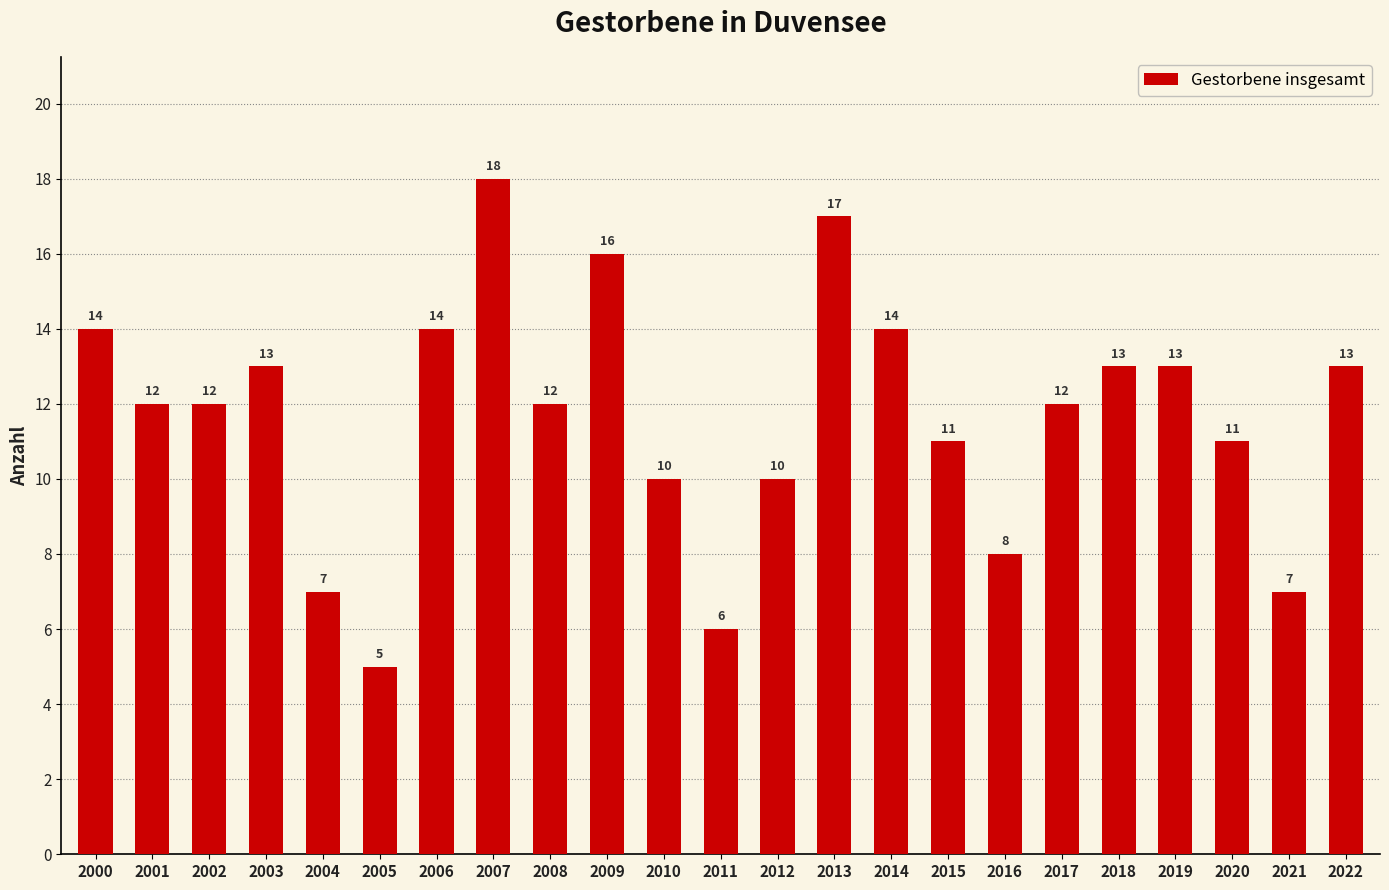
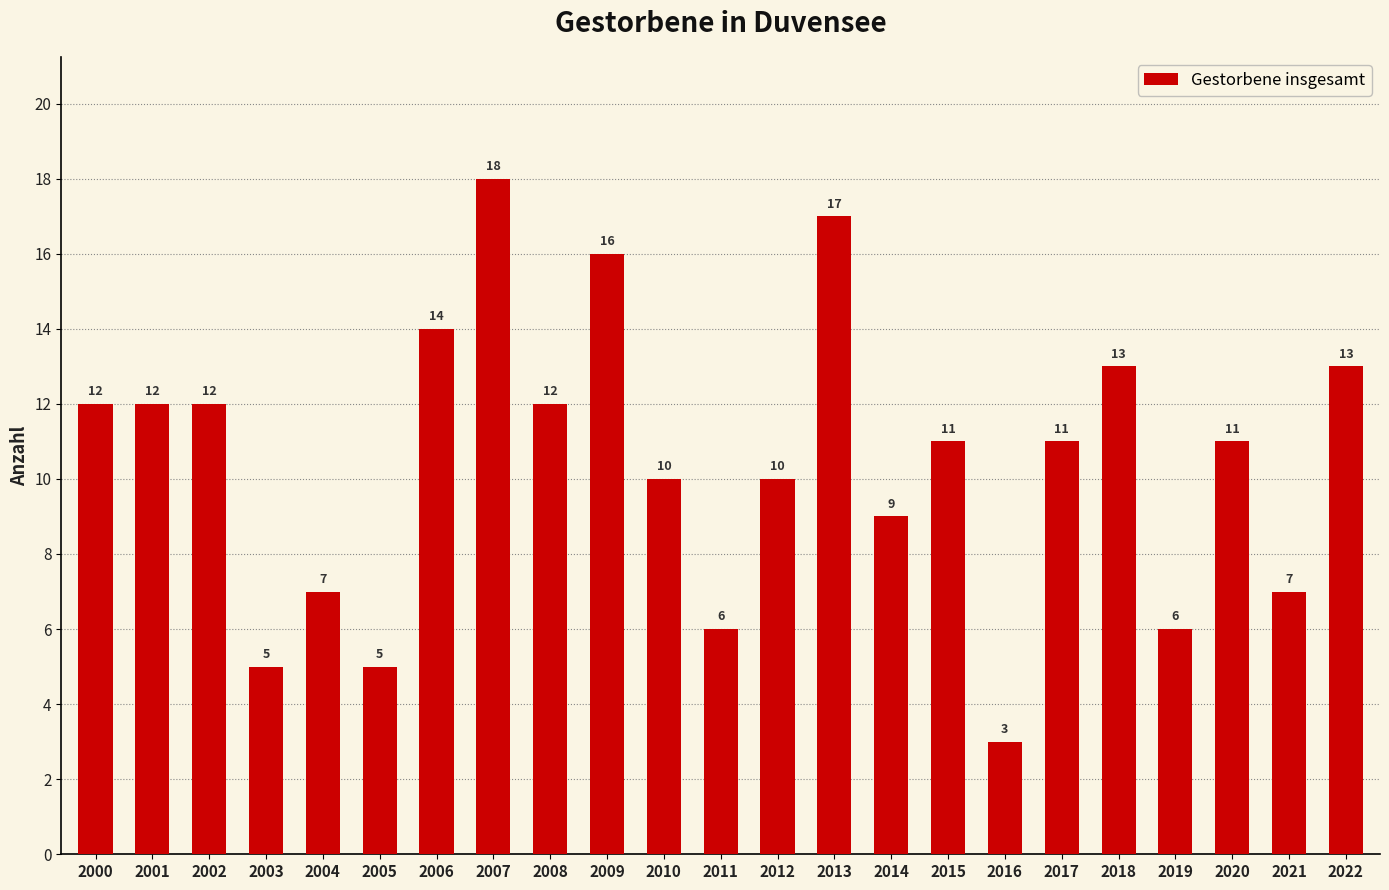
  {
-   "2000": 14,
+   "2000": 12,
    "2001": 12,
    "2002": 12,
-   "2003": 13,
+   "2003": 5,
    "2004": 7,
    "2005": 5,
    "2006": 14,
    "2007": 18,
    "2008": 12,
    "2009": 16,
    "2010": 10,
    "2011": 6,
    "2012": 10,
    "2013": 17,
-   "2014": 14,
+   "2014": 9,
    "2015": 11,
-   "2016": 8,
-   "2017": 12,
+   "2016": 3,
+   "2017": 11,
    "2018": 13,
-   "2019": 13,
+   "2019": 6,
    "2020": 11,
    "2021": 7,
    "2022": 13
  }
